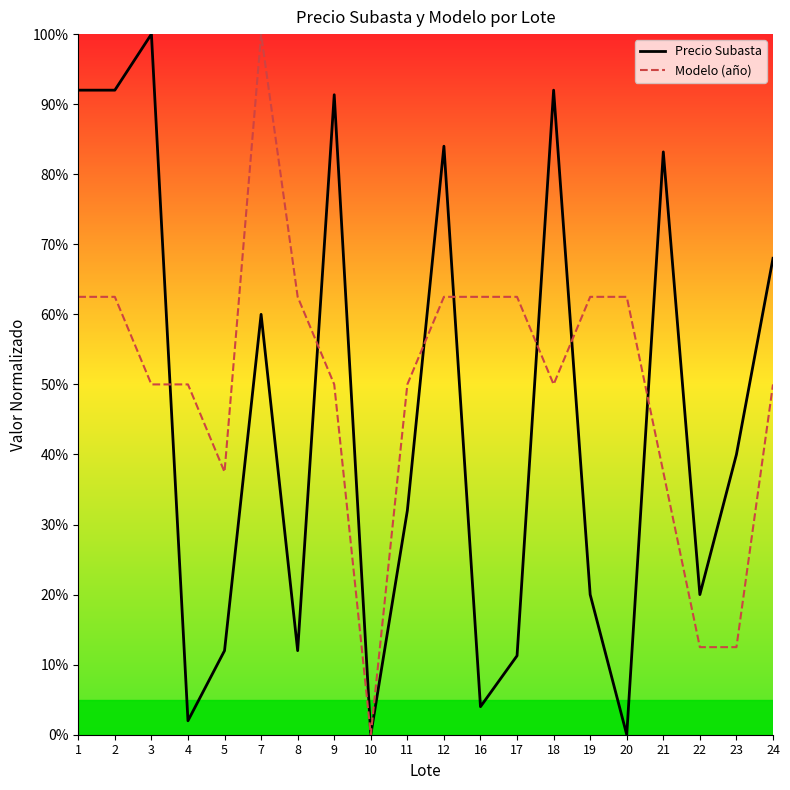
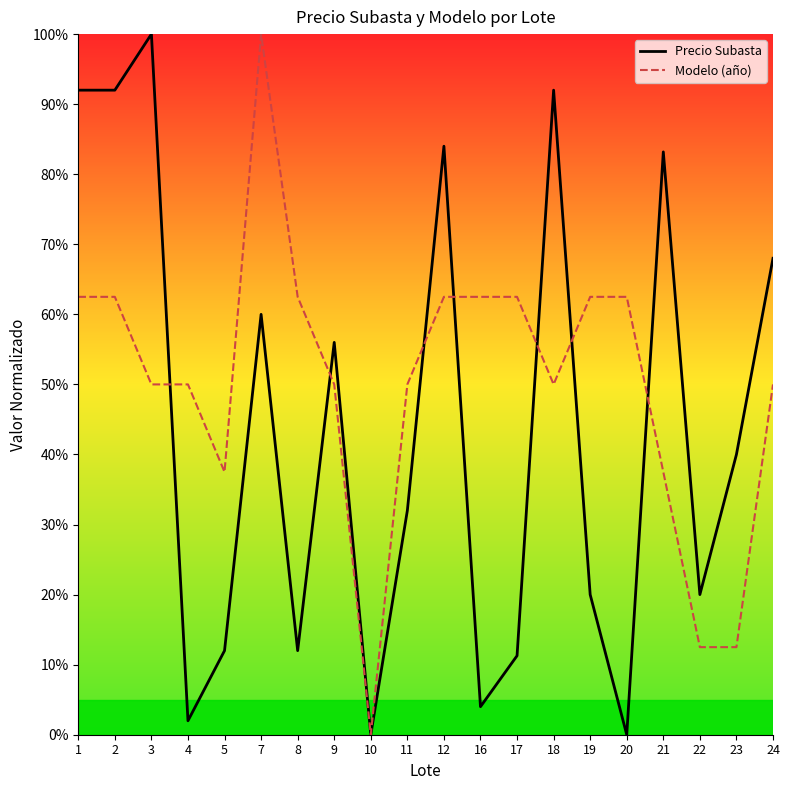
  {
    "Precio Subasta": {
      "1": "92%",
      "2": "92%",
      "3": "100%",
      "5": "12%",
      "7": "60%",
      "8": "12%",
-     "9": "91%",
+     "9": "56%",
      "11": "32%",
      "12": "84%",
      "17": "11%",
      "18": "92%",
      "19": "20%",
      "21": "83%",
      "22": "20%",
      "23": "40%",
      "24": "68%"
    },
    "Modelo (año)": {
      "1": "63%",
      "2": "63%",
      "3": "50%",
      "4": "50%",
      "5": "38%",
      "7": "100%",
      "8": "63%",
      "9": "50%",
      "11": "50%",
      "12": "63%",
      "16": "63%",
      "17": "63%",
      "18": "50%",
      "19": "63%",
      "20": "63%",
      "21": "38%",
      "22": "13%",
      "23": "13%",
      "24": "50%"
    }
  }
